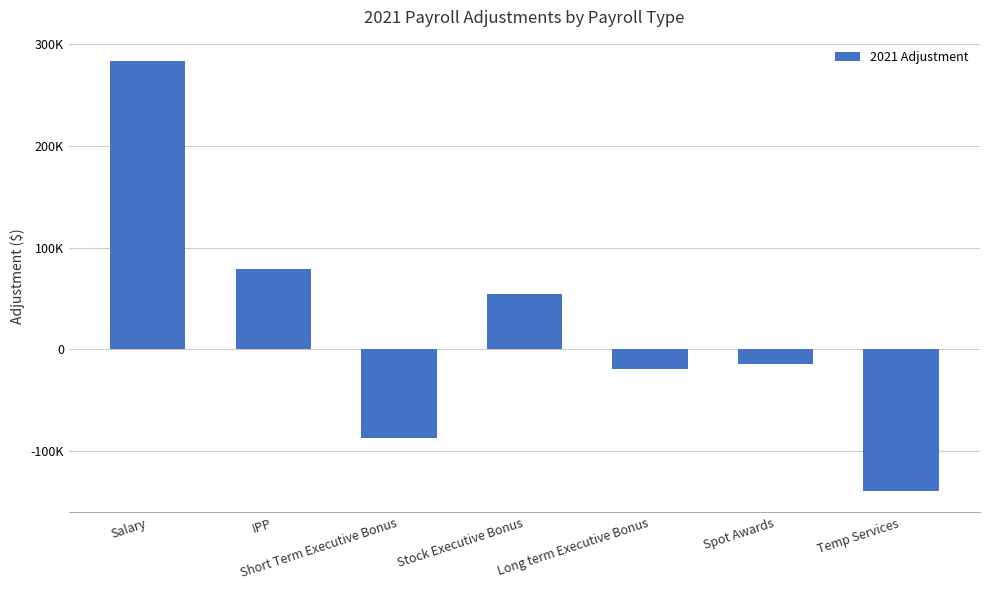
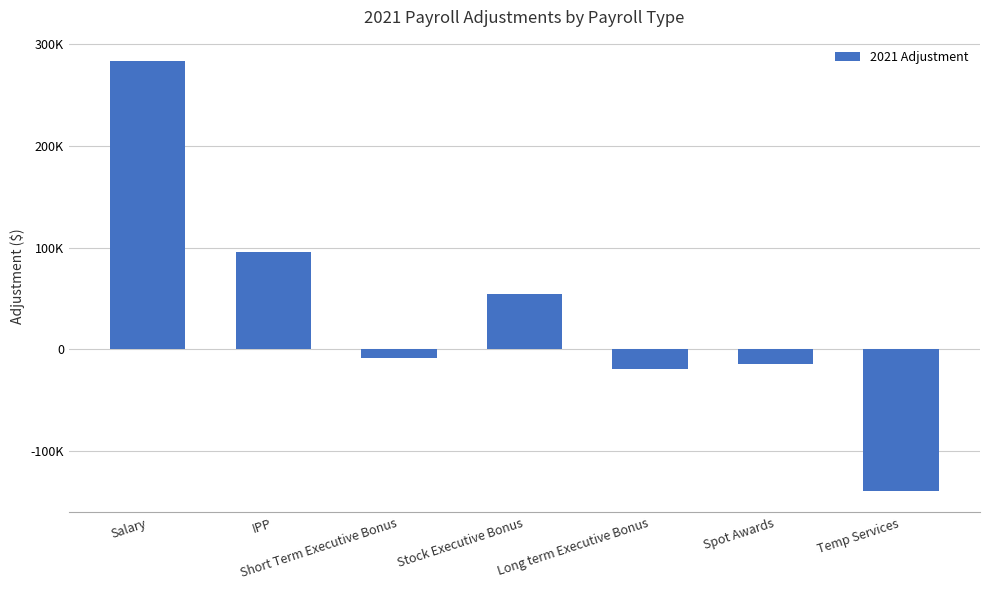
  {
    "Salary": 283000,
-   "IPP": 79000,
-   "Short Term Executive Bonus": -88000,
+   "IPP": 96000,
+   "Short Term Executive Bonus": -9000,
    "Stock Executive Bonus": 54000,
    "Long term Executive Bonus": -20000,
    "Spot Awards": -15000,
    "Temp Services": -139000
  }
